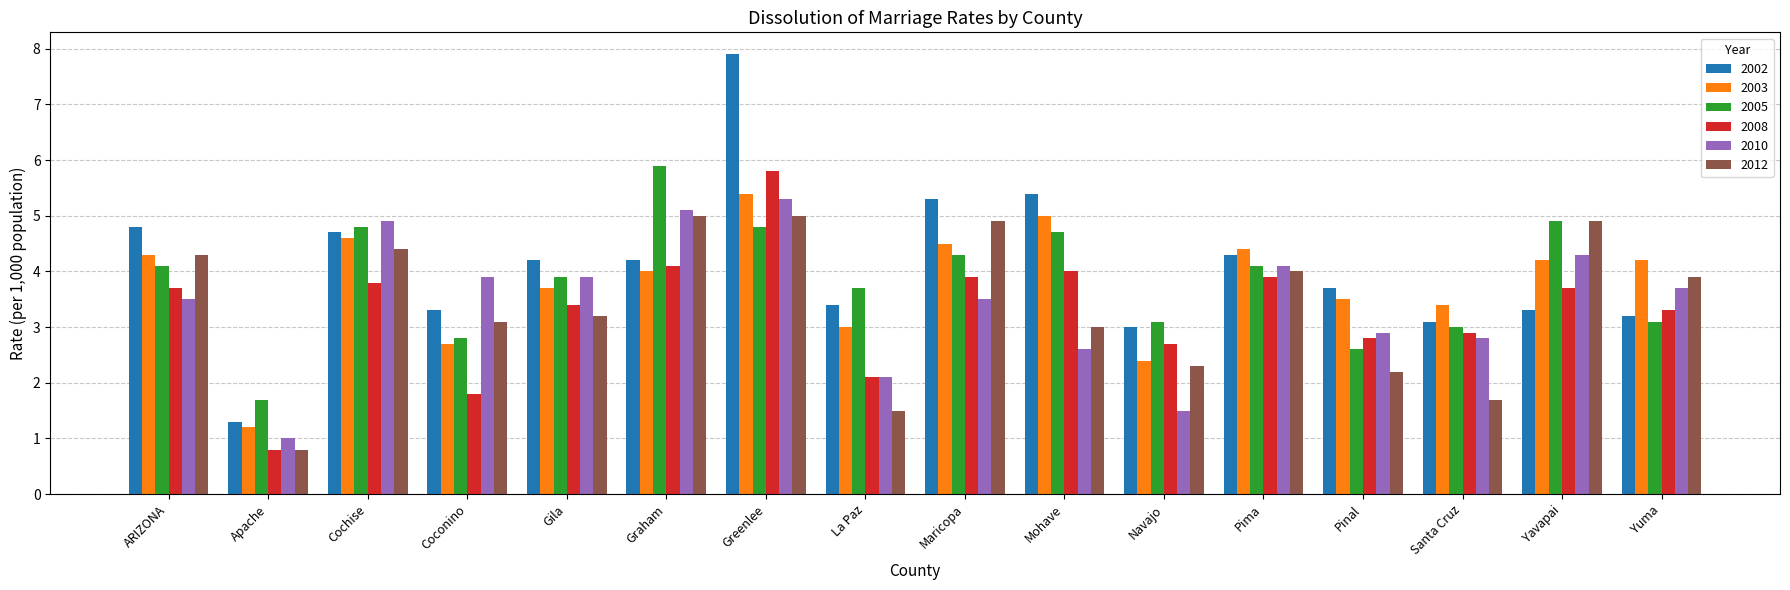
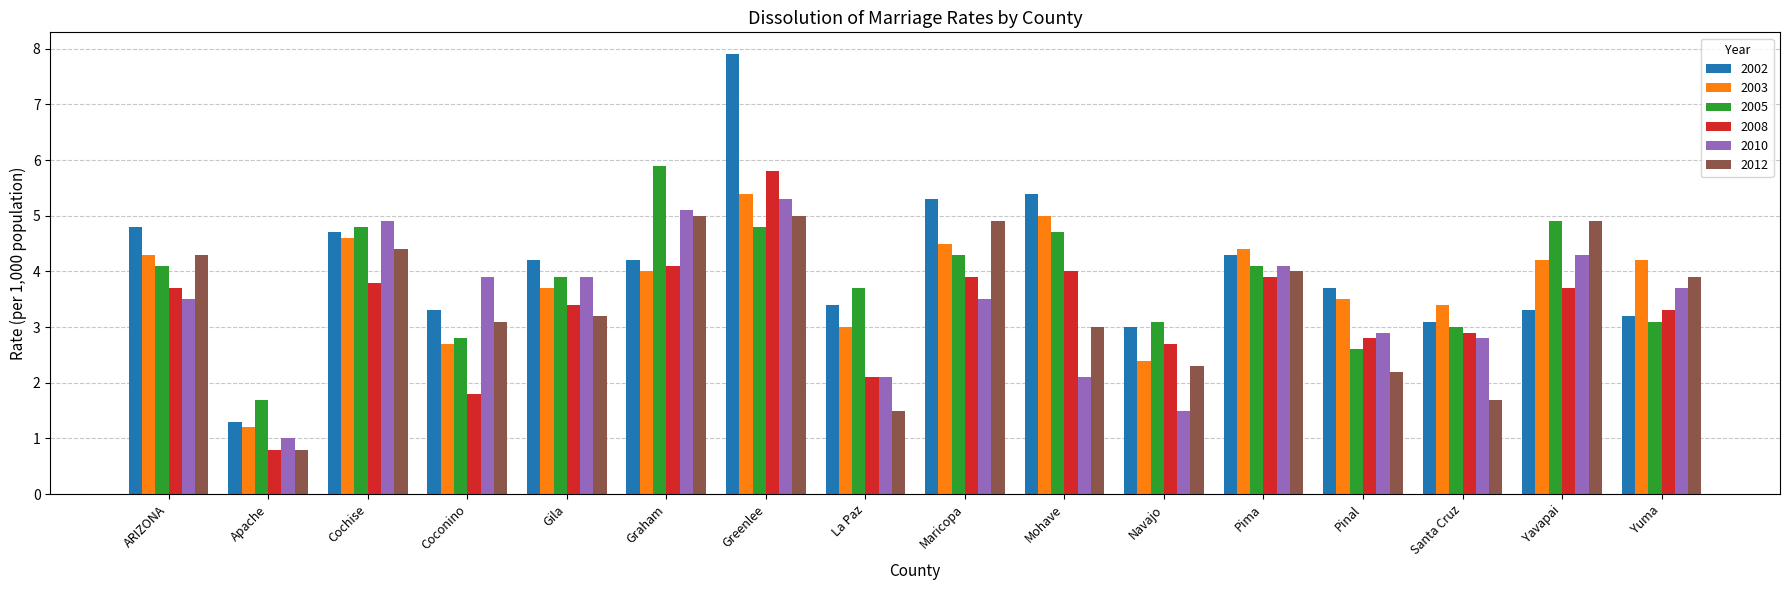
  {
    "2002": {
      "ARIZONA": 4.8,
      "Apache": 1.3,
      "Cochise": 4.7,
      "Coconino": 3.3,
      "Gila": 4.2,
      "Graham": 4.2,
      "Greenlee": 7.9,
      "La Paz": 3.4,
      "Maricopa": 5.3,
      "Mohave": 5.4,
      "Navajo": 3.0,
      "Pima": 4.3,
      "Pinal": 3.7,
      "Santa Cruz": 3.1,
      "Yavapai": 3.3,
      "Yuma": 3.2
    },
    "2003": {
      "ARIZONA": 4.3,
      "Apache": 1.2,
      "Cochise": 4.6,
      "Coconino": 2.7,
      "Gila": 3.7,
      "Graham": 4.0,
      "Greenlee": 5.4,
      "La Paz": 3.0,
      "Maricopa": 4.5,
      "Mohave": 5.0,
      "Navajo": 2.4,
      "Pima": 4.4,
      "Pinal": 3.5,
      "Santa Cruz": 3.4,
      "Yavapai": 4.2,
      "Yuma": 4.2
    },
    "2005": {
      "ARIZONA": 4.1,
      "Apache": 1.7,
      "Cochise": 4.8,
      "Coconino": 2.8,
      "Gila": 3.9,
      "Graham": 5.9,
      "Greenlee": 4.8,
      "La Paz": 3.7,
      "Maricopa": 4.3,
      "Mohave": 4.7,
      "Navajo": 3.1,
      "Pima": 4.1,
      "Pinal": 2.6,
      "Santa Cruz": 3.0,
      "Yavapai": 4.9,
      "Yuma": 3.1
    },
    "2008": {
      "ARIZONA": 3.7,
      "Apache": 0.8,
      "Cochise": 3.8,
      "Coconino": 1.8,
      "Gila": 3.4,
      "Graham": 4.1,
      "Greenlee": 5.8,
      "La Paz": 2.1,
      "Maricopa": 3.9,
      "Mohave": 4.0,
      "Navajo": 2.7,
      "Pima": 3.9,
      "Pinal": 2.8,
      "Santa Cruz": 2.9,
      "Yavapai": 3.7,
      "Yuma": 3.3
    },
    "2010": {
      "ARIZONA": 3.5,
      "Apache": 1.0,
      "Cochise": 4.9,
      "Coconino": 3.9,
      "Gila": 3.9,
      "Graham": 5.1,
      "Greenlee": 5.3,
      "La Paz": 2.1,
      "Maricopa": 3.5,
-     "Mohave": 2.6,
+     "Mohave": 2.1,
      "Navajo": 1.5,
      "Pima": 4.1,
      "Pinal": 2.9,
      "Santa Cruz": 2.8,
      "Yavapai": 4.3,
      "Yuma": 3.7
    },
    "2012": {
      "ARIZONA": 4.3,
      "Apache": 0.8,
      "Cochise": 4.4,
      "Coconino": 3.1,
      "Gila": 3.2,
      "Graham": 5.0,
      "Greenlee": 5.0,
      "La Paz": 1.5,
      "Maricopa": 4.9,
      "Mohave": 3.0,
      "Navajo": 2.3,
      "Pima": 4.0,
      "Pinal": 2.2,
      "Santa Cruz": 1.7,
      "Yavapai": 4.9,
      "Yuma": 3.9
    }
  }
